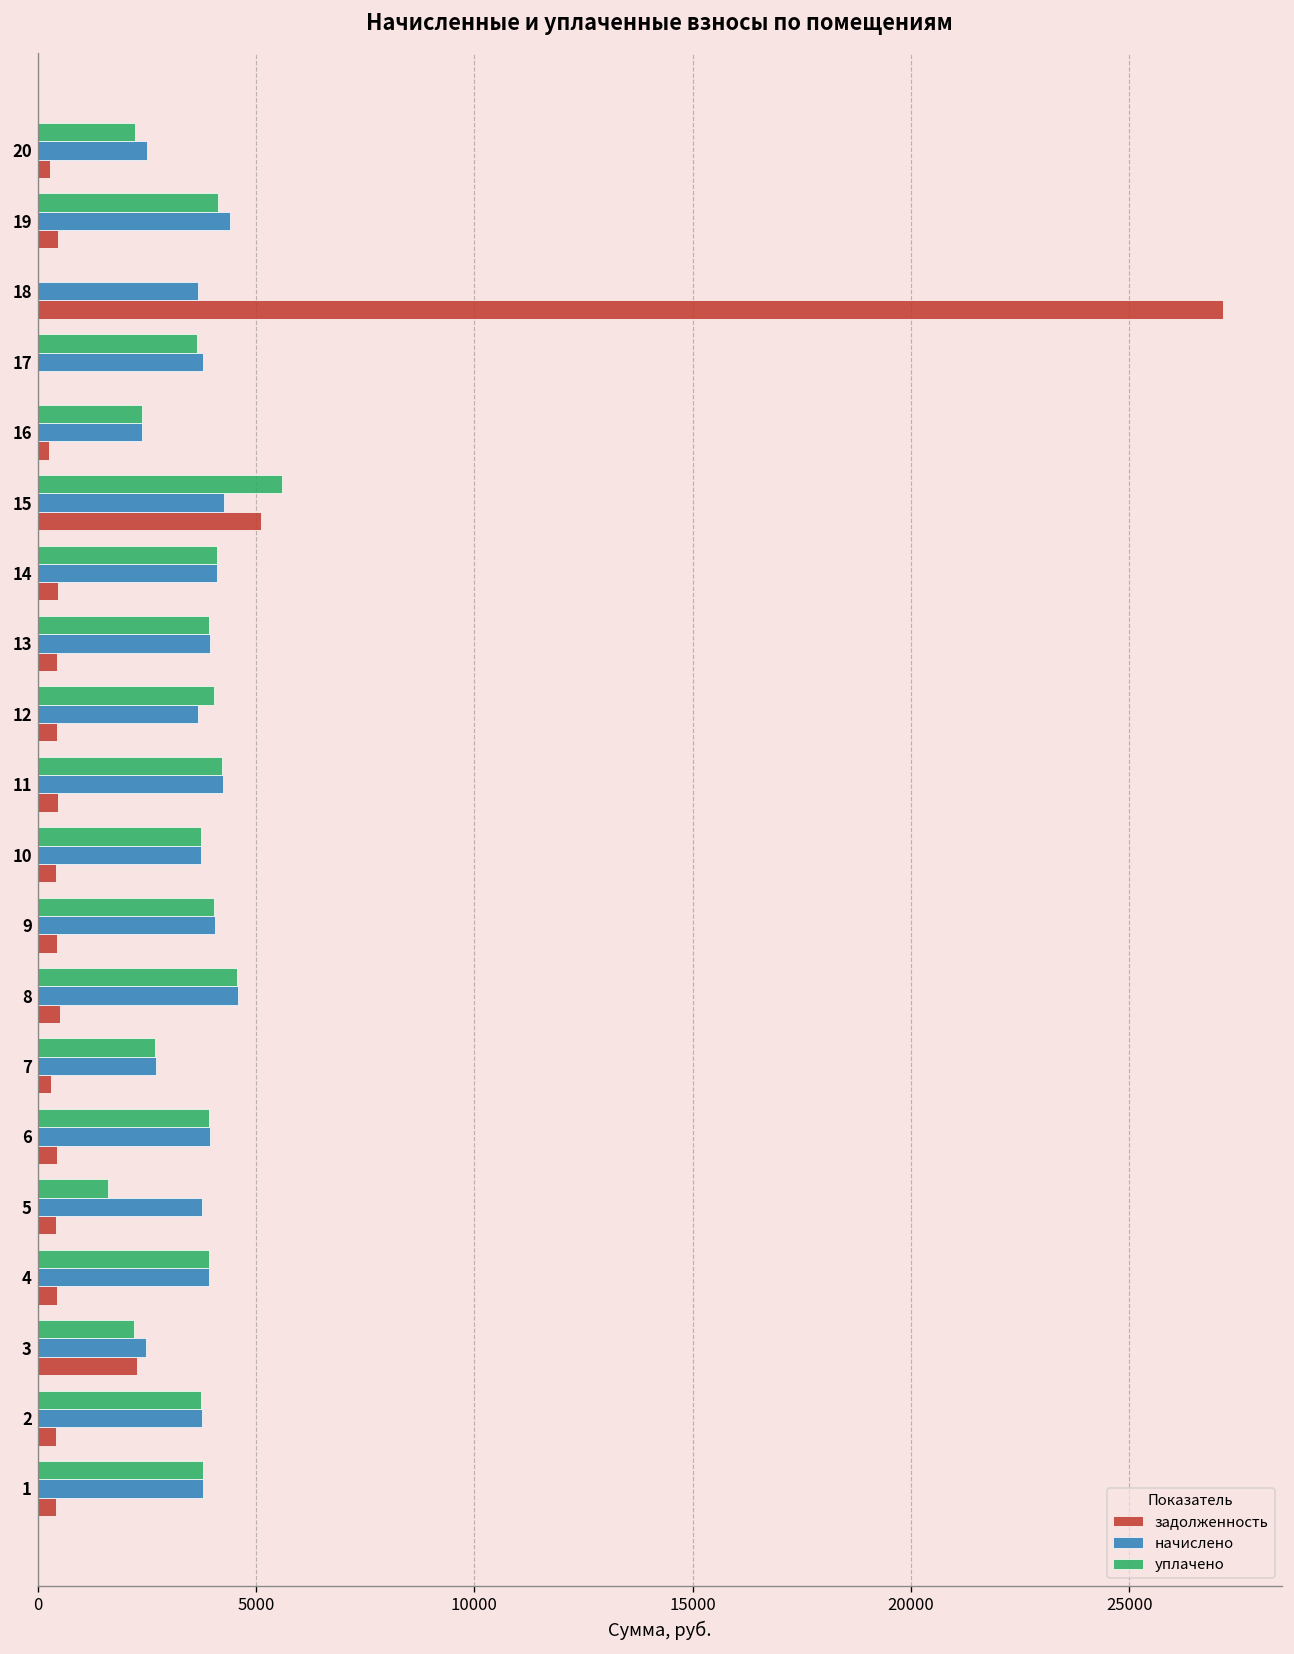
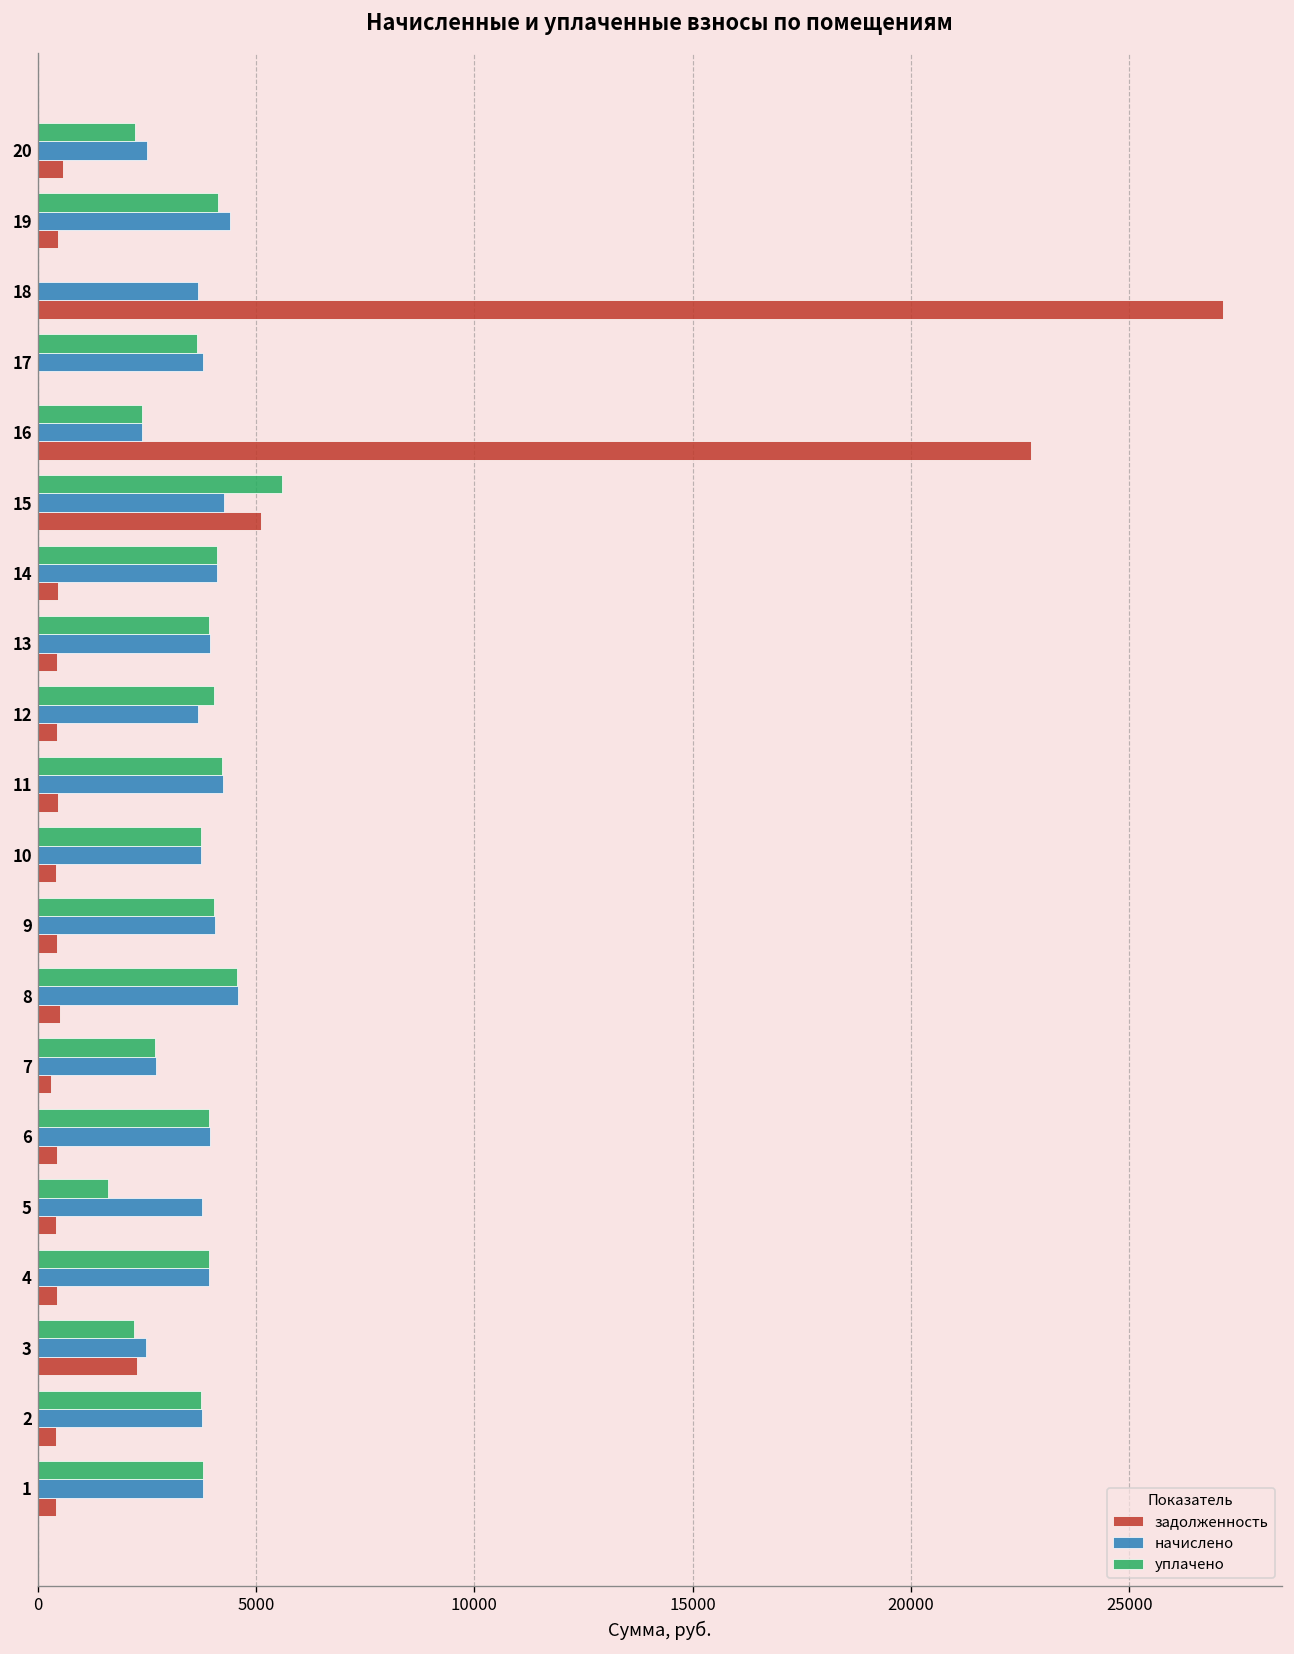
  {
    "задолженность": {
-     "20": 300,
+     "20": 600,
      "19": 500,
      "18": 27100,
      "17": 0,
-     "16": 300,
+     "16": 22700,
      "15": 5100,
      "14": 500,
      "13": 400,
      "12": 500,
      "11": 500,
      "10": 400,
      "9": 500,
      "8": 500,
      "7": 300,
      "6": 400,
      "5": 400,
      "4": 400,
      "3": 2300,
      "2": 400,
      "1": 400
    },
    "начислено": {
      "20": 2500,
      "19": 4400,
      "18": 3700,
      "17": 3800,
      "16": 2400,
      "15": 4300,
      "14": 4100,
      "13": 3900,
      "12": 3700,
      "11": 4200,
      "10": 3700,
      "9": 4100,
      "8": 4600,
      "7": 2700,
      "6": 4000,
      "5": 3800,
      "4": 3900,
      "3": 2500,
      "2": 3800,
      "1": 3800
    },
    "уплачено": {
      "20": 2200,
      "19": 4100,
      "18": 0,
      "17": 3700,
      "16": 2400,
      "15": 5600,
      "14": 4100,
      "13": 3900,
      "12": 4000,
      "11": 4200,
      "10": 3700,
      "9": 4000,
      "8": 4600,
      "7": 2700,
      "6": 3900,
      "5": 1600,
      "4": 3900,
      "3": 2200,
      "2": 3700,
      "1": 3800
    }
  }
